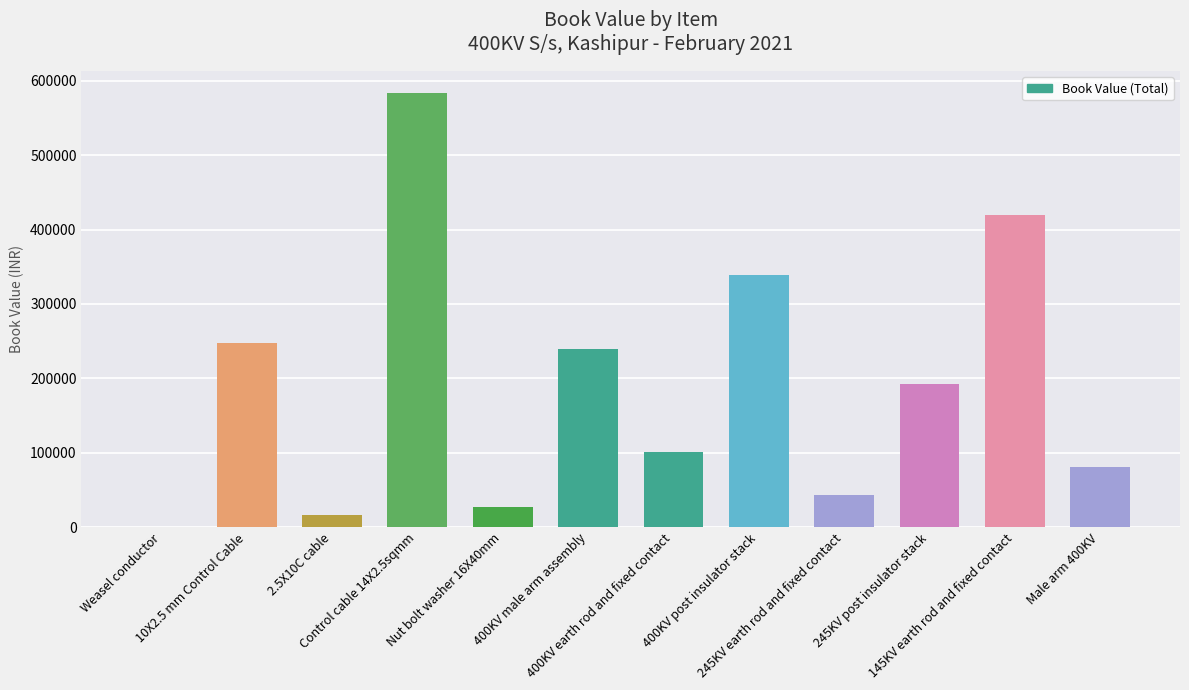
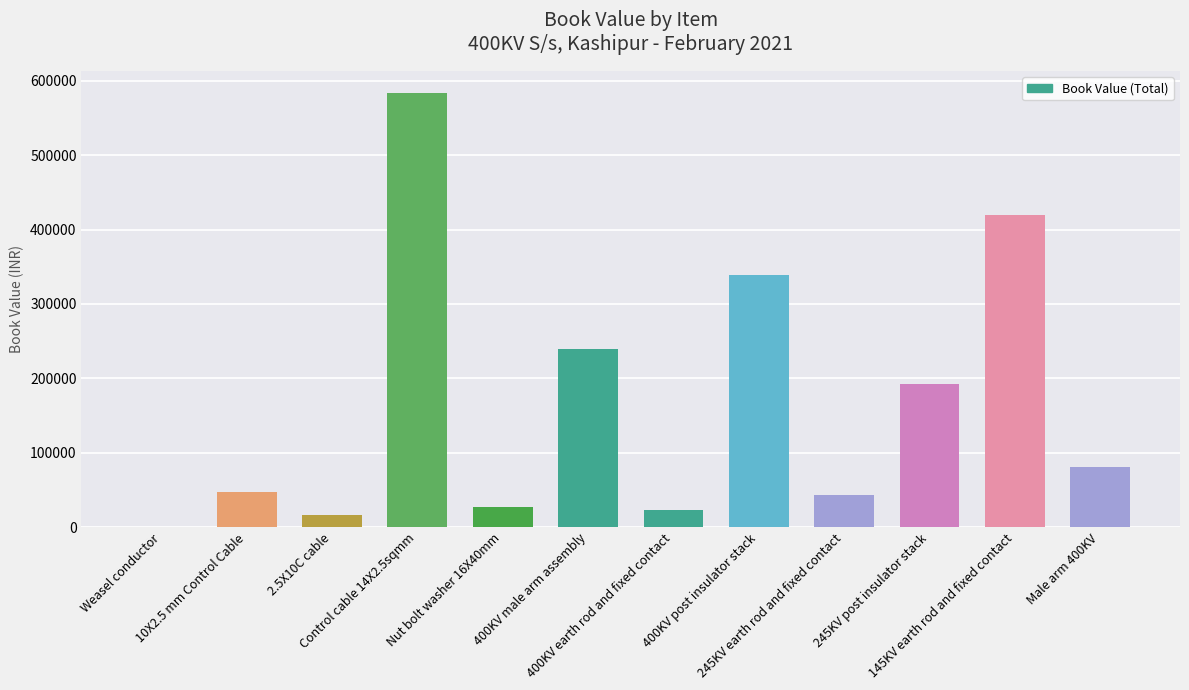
  {
    "Weasel conductor": 0,
-   "10X2.5 mm Control Cable": 250000,
+   "10X2.5 mm Control Cable": 50000,
    "2.5X10C cable": 20000,
    "Control cable 14X2.5sqmm": 580000,
    "Nut bolt washer 16X40mm": 30000,
    "400KV male arm assembly": 240000,
-   "400KV earth rod and fixed contact": 100000,
+   "400KV earth rod and fixed contact": 20000,
    "400KV post insulator stack": 340000,
    "245KV earth rod and fixed contact": 40000,
    "245KV post insulator stack": 190000,
    "145KV earth rod and fixed contact": 420000,
    "Male arm 400KV": 80000
  }
